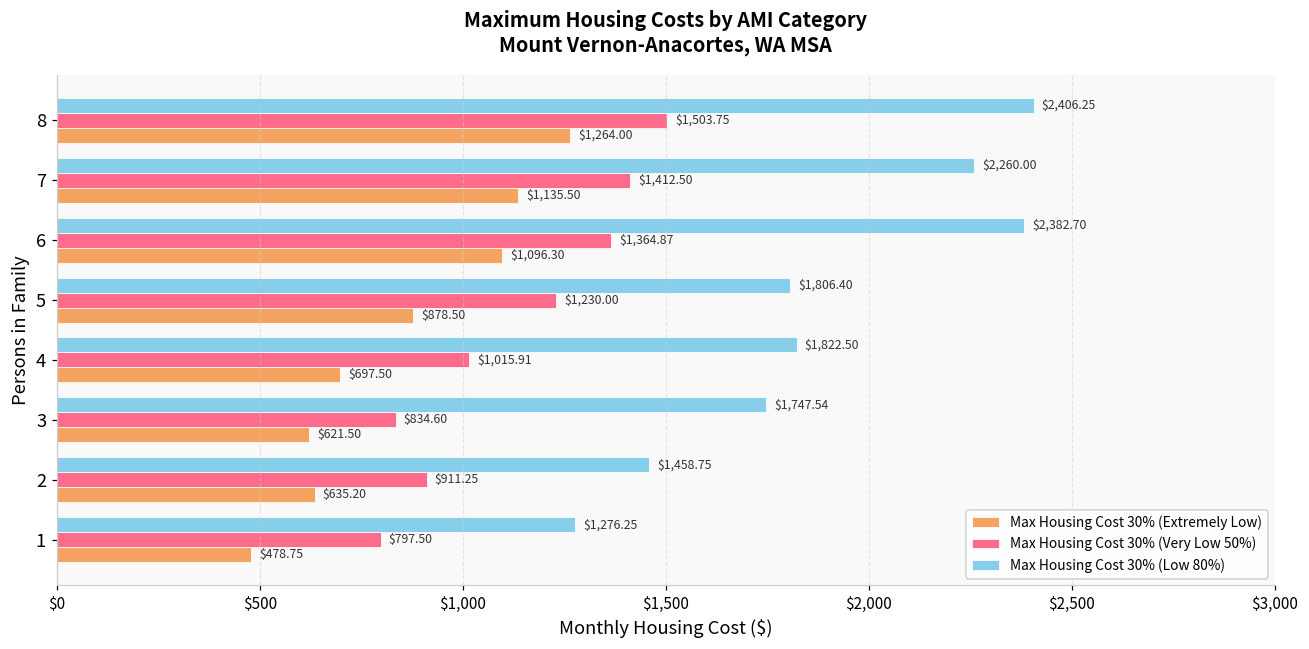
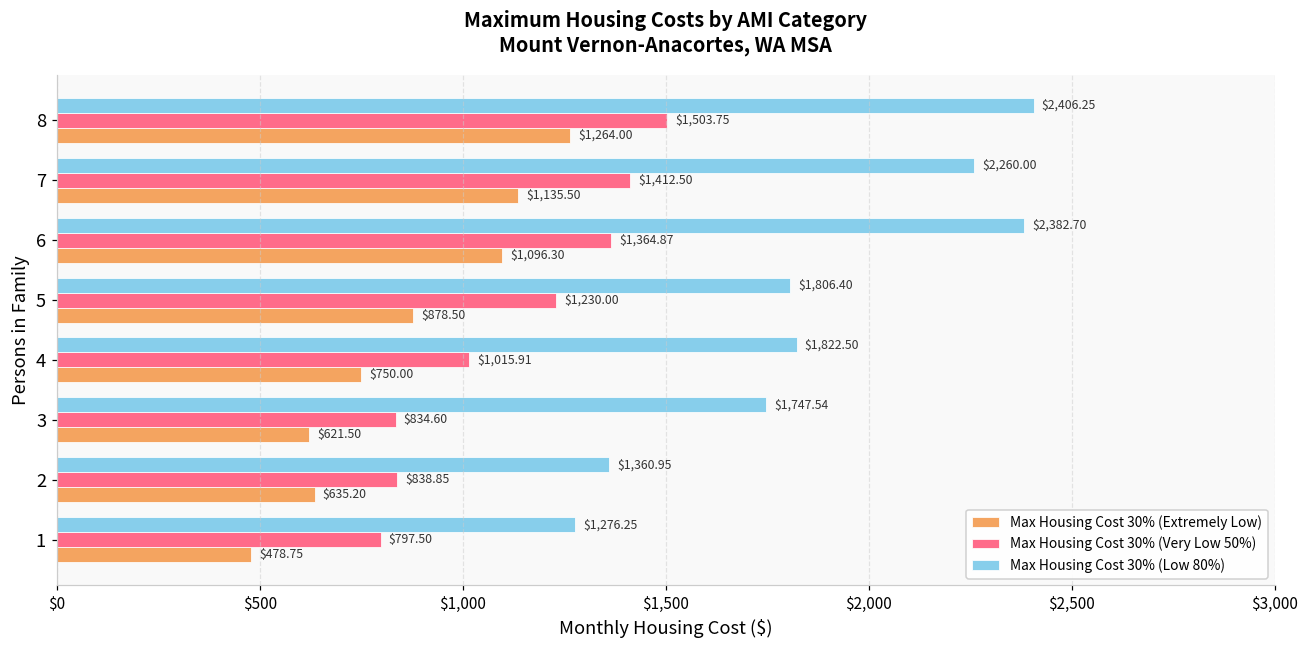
  {
    "Max Housing Cost 30% (Extremely Low)": {
      "8": "$1,264.00",
      "7": "$1,135.50",
      "6": "$1,096.30",
      "5": "$878.50",
-     "4": "$697.50",
+     "4": "$750.00",
      "3": "$621.50",
      "2": "$635.20",
      "1": "$478.75"
    },
    "Max Housing Cost 30% (Very Low 50%)": {
      "8": "$1,503.75",
      "7": "$1,412.50",
      "6": "$1,364.87",
      "5": "$1,230.00",
      "4": "$1,015.91",
      "3": "$834.60",
-     "2": "$911.25",
+     "2": "$838.85",
      "1": "$797.50"
    },
    "Max Housing Cost 30% (Low 80%)": {
      "8": "$2,406.25",
      "7": "$2,260.00",
      "6": "$2,382.70",
      "5": "$1,806.40",
      "4": "$1,822.50",
      "3": "$1,747.54",
-     "2": "$1,458.75",
+     "2": "$1,360.95",
      "1": "$1,276.25"
    }
  }
